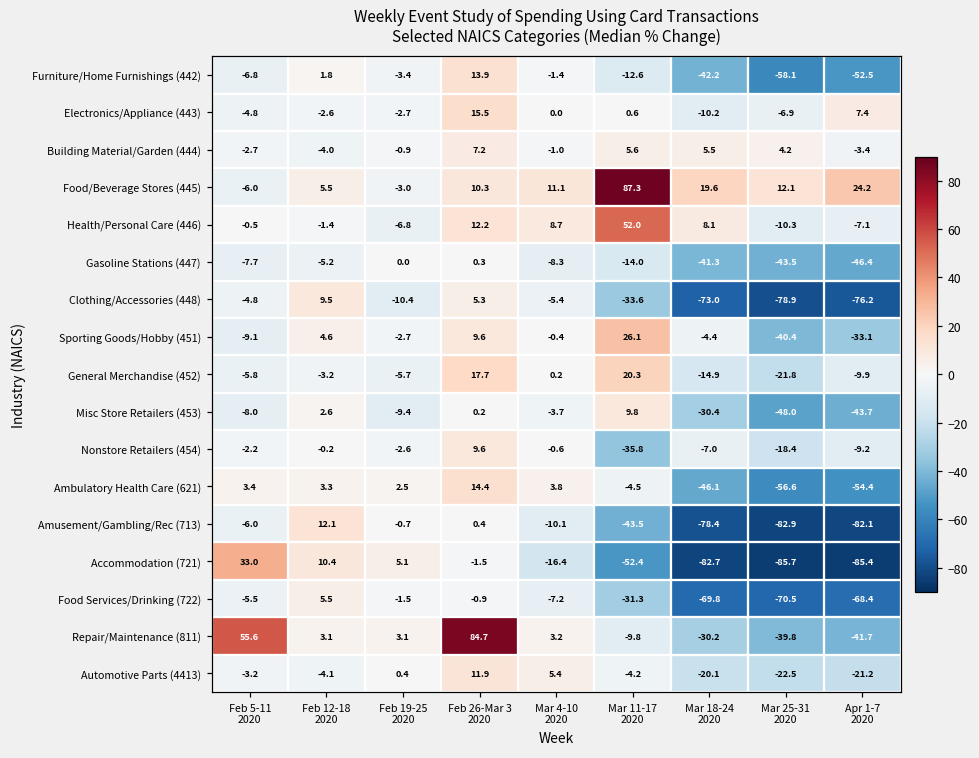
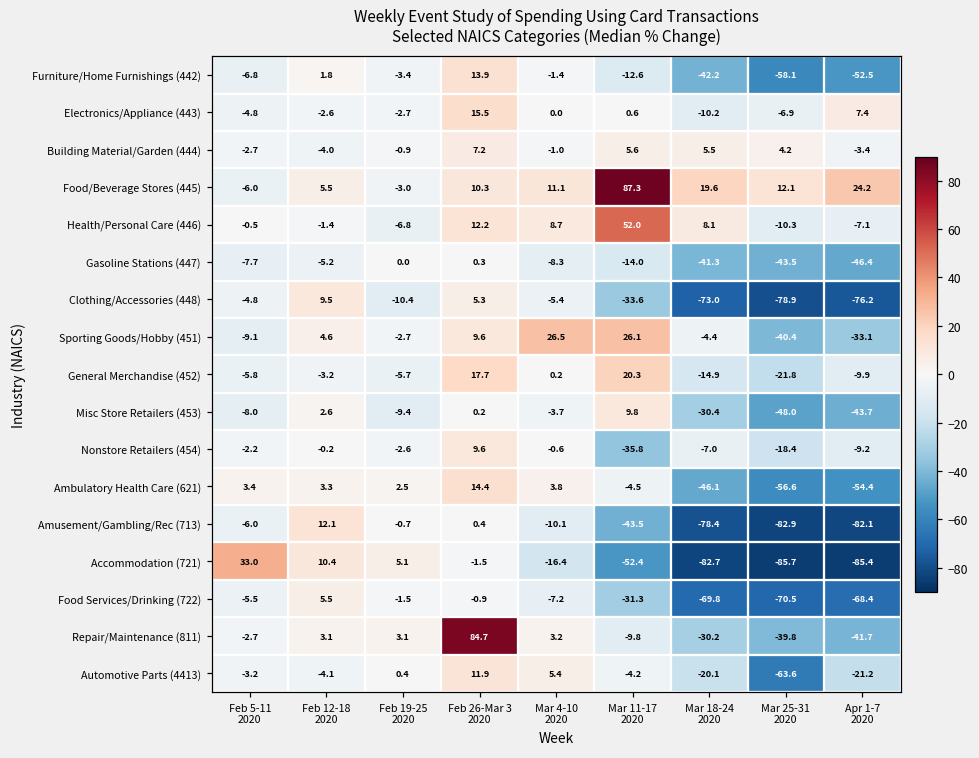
  {
    "Furniture/Home Furnishings (442)": {
      "Feb 5-11 2020": -6.8,
      "Feb 12-18 2020": 1.8,
      "Feb 19-25 2020": -3.4,
      "Feb 26-Mar 3 2020": 13.9,
      "Mar 4-10 2020": -1.4,
      "Mar 11-17 2020": -12.6,
      "Mar 18-24 2020": -42.2,
      "Mar 25-31 2020": -58.1,
      "Apr 1-7 2020": -52.5
    },
    "Electronics/Appliance (443)": {
      "Feb 5-11 2020": -4.8,
      "Feb 12-18 2020": -2.6,
      "Feb 19-25 2020": -2.7,
      "Feb 26-Mar 3 2020": 15.5,
      "Mar 4-10 2020": 0.0,
      "Mar 11-17 2020": 0.6,
      "Mar 18-24 2020": -10.2,
      "Mar 25-31 2020": -6.9,
      "Apr 1-7 2020": 7.4
    },
    "Building Material/Garden (444)": {
      "Feb 5-11 2020": -2.7,
      "Feb 12-18 2020": -4.0,
      "Feb 19-25 2020": -0.9,
      "Feb 26-Mar 3 2020": 7.2,
      "Mar 4-10 2020": -1.0,
      "Mar 11-17 2020": 5.6,
      "Mar 18-24 2020": 5.5,
      "Mar 25-31 2020": 4.2,
      "Apr 1-7 2020": -3.4
    },
    "Food/Beverage Stores (445)": {
      "Feb 5-11 2020": -6.0,
      "Feb 12-18 2020": 5.5,
      "Feb 19-25 2020": -3.0,
      "Feb 26-Mar 3 2020": 10.3,
      "Mar 4-10 2020": 11.1,
      "Mar 11-17 2020": 87.3,
      "Mar 18-24 2020": 19.6,
      "Mar 25-31 2020": 12.1,
      "Apr 1-7 2020": 24.2
    },
    "Health/Personal Care (446)": {
      "Feb 5-11 2020": -0.5,
      "Feb 12-18 2020": -1.4,
      "Feb 19-25 2020": -6.8,
      "Feb 26-Mar 3 2020": 12.2,
      "Mar 4-10 2020": 8.7,
      "Mar 11-17 2020": 52.0,
      "Mar 18-24 2020": 8.1,
      "Mar 25-31 2020": -10.3,
      "Apr 1-7 2020": -7.1
    },
    "Gasoline Stations (447)": {
      "Feb 5-11 2020": -7.7,
      "Feb 12-18 2020": -5.2,
      "Feb 19-25 2020": 0.0,
      "Feb 26-Mar 3 2020": 0.3,
      "Mar 4-10 2020": -8.3,
      "Mar 11-17 2020": -14.0,
      "Mar 18-24 2020": -41.3,
      "Mar 25-31 2020": -43.5,
      "Apr 1-7 2020": -46.4
    },
    "Clothing/Accessories (448)": {
      "Feb 5-11 2020": -4.8,
      "Feb 12-18 2020": 9.5,
      "Feb 19-25 2020": -10.4,
      "Feb 26-Mar 3 2020": 5.3,
      "Mar 4-10 2020": -5.4,
      "Mar 11-17 2020": -33.6,
      "Mar 18-24 2020": -73.0,
      "Mar 25-31 2020": -78.9,
      "Apr 1-7 2020": -76.2
    },
    "Sporting Goods/Hobby (451)": {
      "Feb 5-11 2020": -9.1,
      "Feb 12-18 2020": 4.6,
      "Feb 19-25 2020": -2.7,
      "Feb 26-Mar 3 2020": 9.6,
-     "Mar 4-10 2020": -0.4,
+     "Mar 4-10 2020": 26.5,
      "Mar 11-17 2020": 26.1,
      "Mar 18-24 2020": -4.4,
      "Mar 25-31 2020": -40.4,
      "Apr 1-7 2020": -33.1
    },
    "General Merchandise (452)": {
      "Feb 5-11 2020": -5.8,
      "Feb 12-18 2020": -3.2,
      "Feb 19-25 2020": -5.7,
      "Feb 26-Mar 3 2020": 17.7,
      "Mar 4-10 2020": 0.2,
      "Mar 11-17 2020": 20.3,
      "Mar 18-24 2020": -14.9,
      "Mar 25-31 2020": -21.8,
      "Apr 1-7 2020": -9.9
    },
    "Misc Store Retailers (453)": {
      "Feb 5-11 2020": -8.0,
      "Feb 12-18 2020": 2.6,
      "Feb 19-25 2020": -9.4,
      "Feb 26-Mar 3 2020": 0.2,
      "Mar 4-10 2020": -3.7,
      "Mar 11-17 2020": 9.8,
      "Mar 18-24 2020": -30.4,
      "Mar 25-31 2020": -48.0,
      "Apr 1-7 2020": -43.7
    },
    "Nonstore Retailers (454)": {
      "Feb 5-11 2020": -2.2,
      "Feb 12-18 2020": -0.2,
      "Feb 19-25 2020": -2.6,
      "Feb 26-Mar 3 2020": 9.6,
      "Mar 4-10 2020": -0.6,
      "Mar 11-17 2020": -35.8,
      "Mar 18-24 2020": -7.0,
      "Mar 25-31 2020": -18.4,
      "Apr 1-7 2020": -9.2
    },
    "Ambulatory Health Care (621)": {
      "Feb 5-11 2020": 3.4,
      "Feb 12-18 2020": 3.3,
      "Feb 19-25 2020": 2.5,
      "Feb 26-Mar 3 2020": 14.4,
      "Mar 4-10 2020": 3.8,
      "Mar 11-17 2020": -4.5,
      "Mar 18-24 2020": -46.1,
      "Mar 25-31 2020": -56.6,
      "Apr 1-7 2020": -54.4
    },
    "Amusement/Gambling/Rec (713)": {
      "Feb 5-11 2020": -6.0,
      "Feb 12-18 2020": 12.1,
      "Feb 19-25 2020": -0.7,
      "Feb 26-Mar 3 2020": 0.4,
      "Mar 4-10 2020": -10.1,
      "Mar 11-17 2020": -43.5,
      "Mar 18-24 2020": -78.4,
      "Mar 25-31 2020": -82.9,
      "Apr 1-7 2020": -82.1
    },
    "Accommodation (721)": {
      "Feb 5-11 2020": 33.0,
      "Feb 12-18 2020": 10.4,
      "Feb 19-25 2020": 5.1,
      "Feb 26-Mar 3 2020": -1.5,
      "Mar 4-10 2020": -16.4,
      "Mar 11-17 2020": -52.4,
      "Mar 18-24 2020": -82.7,
      "Mar 25-31 2020": -85.7,
      "Apr 1-7 2020": -85.4
    },
    "Food Services/Drinking (722)": {
      "Feb 5-11 2020": -5.5,
      "Feb 12-18 2020": 5.5,
      "Feb 19-25 2020": -1.5,
      "Feb 26-Mar 3 2020": -0.9,
      "Mar 4-10 2020": -7.2,
      "Mar 11-17 2020": -31.3,
      "Mar 18-24 2020": -69.8,
      "Mar 25-31 2020": -70.5,
      "Apr 1-7 2020": -68.4
    },
    "Repair/Maintenance (811)": {
-     "Feb 5-11 2020": 55.6,
+     "Feb 5-11 2020": -2.7,
      "Feb 12-18 2020": 3.1,
      "Feb 19-25 2020": 3.1,
      "Feb 26-Mar 3 2020": 84.7,
      "Mar 4-10 2020": 3.2,
      "Mar 11-17 2020": -9.8,
      "Mar 18-24 2020": -30.2,
      "Mar 25-31 2020": -39.8,
      "Apr 1-7 2020": -41.7
    },
    "Automotive Parts (4413)": {
      "Feb 5-11 2020": -3.2,
      "Feb 12-18 2020": -4.1,
      "Feb 19-25 2020": 0.4,
      "Feb 26-Mar 3 2020": 11.9,
      "Mar 4-10 2020": 5.4,
      "Mar 11-17 2020": -4.2,
      "Mar 18-24 2020": -20.1,
-     "Mar 25-31 2020": -22.5,
+     "Mar 25-31 2020": -63.6,
      "Apr 1-7 2020": -21.2
    }
  }
